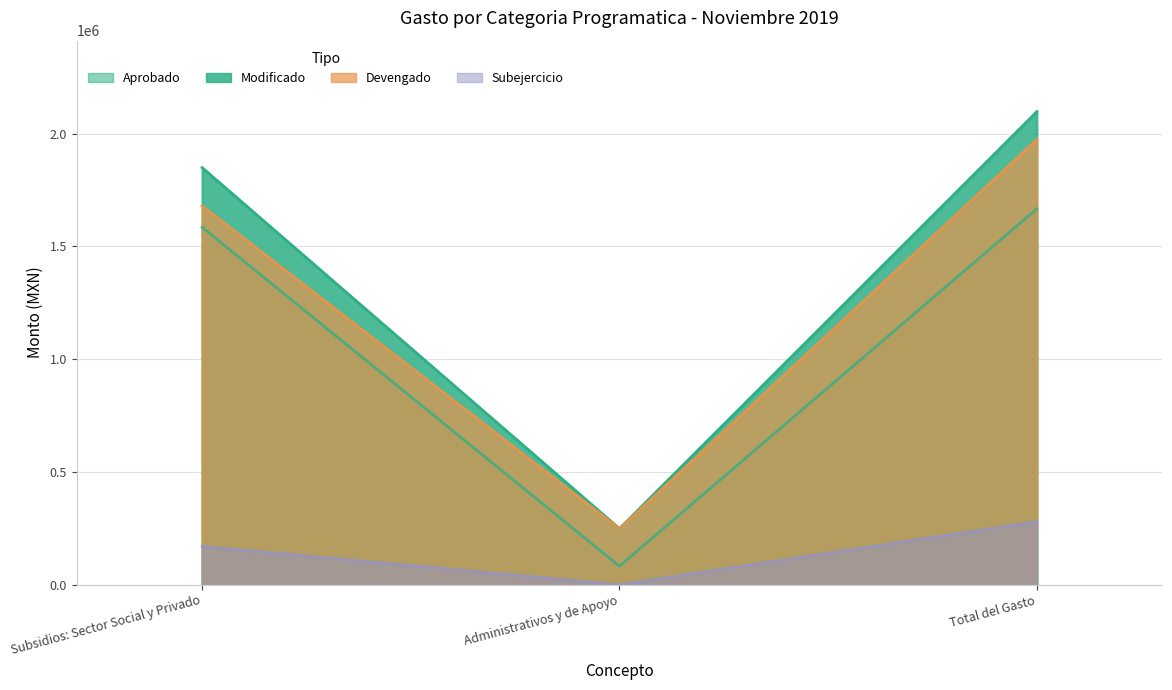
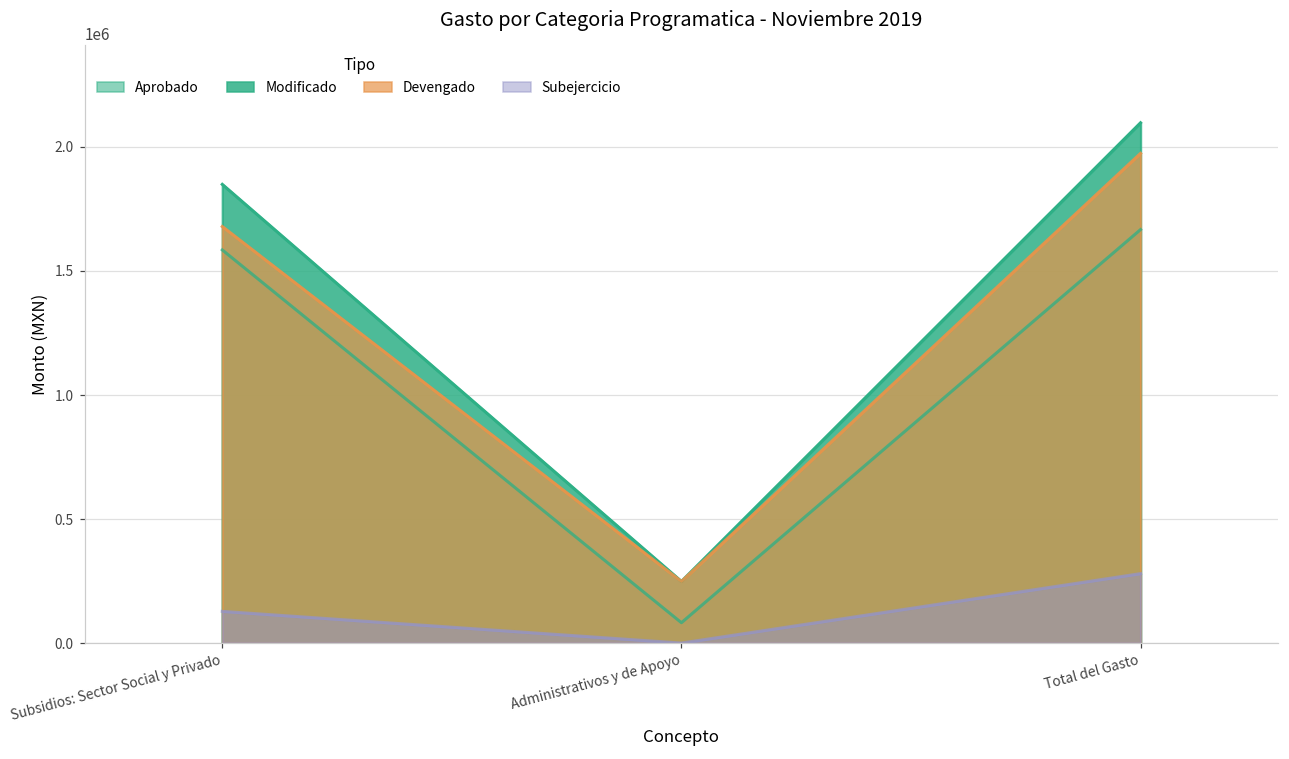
  {
    "Devengado": {
      "Subsidios: Sector Social y Privado": 1680000,
      "Total del Gasto": 1970000
    },
    "Subejercicio": {
-     "Subsidios: Sector Social y Privado": 170000,
+     "Subsidios: Sector Social y Privado": 130000,
      "Administrativos y de Apoyo": 0,
      "Total del Gasto": 280000
    }
  }
